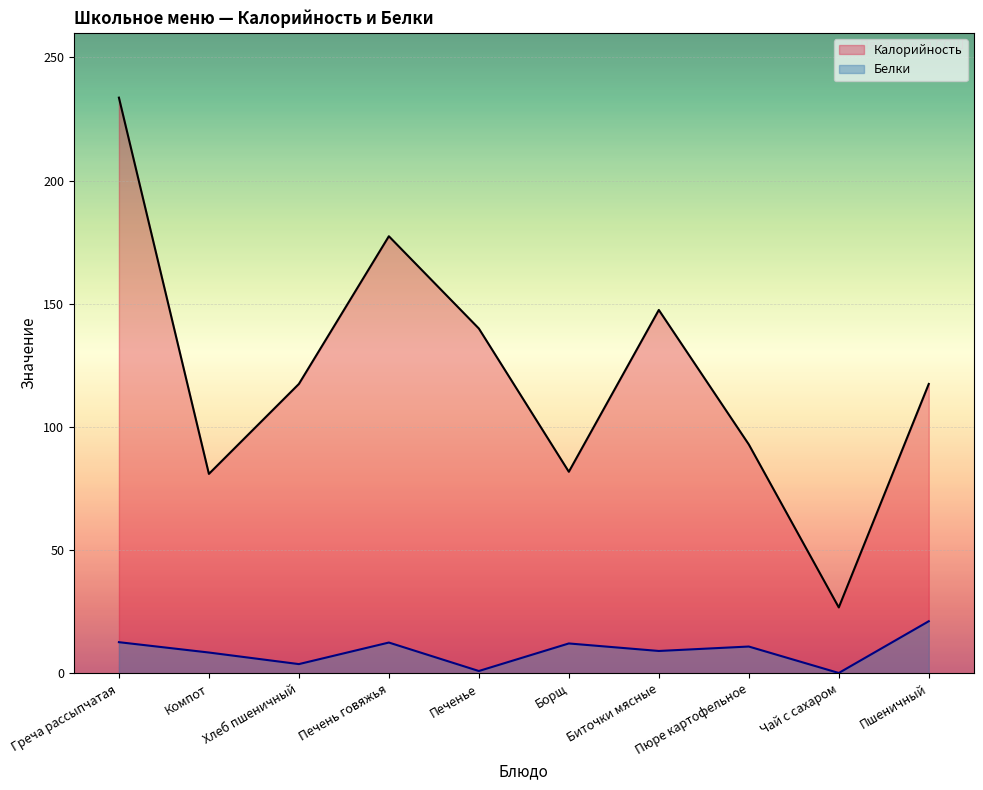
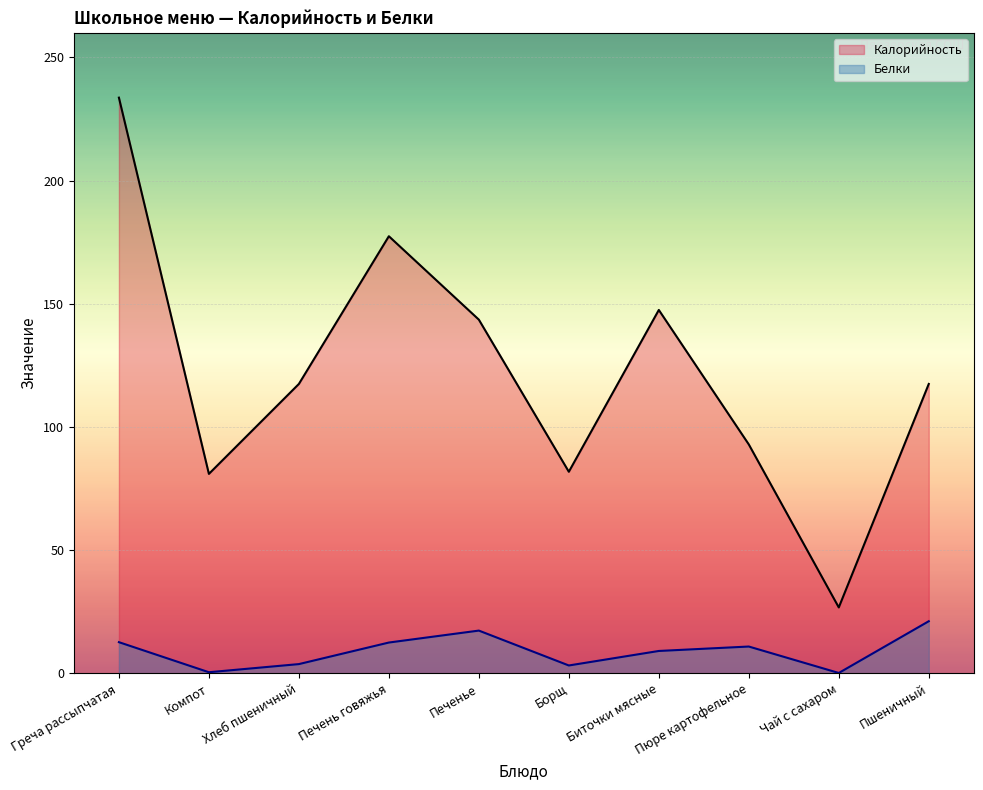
  {
    "Калорийность": {
      "Греча рассыпчатая": 234,
      "Компот": 81,
      "Хлеб пшеничный": 118,
      "Печень говяжья": 177,
-     "Печенье": 140,
+     "Печенье": 144,
      "Борщ": 82,
      "Биточки мясные": 148,
      "Пюре картофельное": 93,
      "Чай с сахаром": 27,
      "Пшеничный": 118
    },
    "Белки": {
      "Греча рассыпчатая": 13,
-     "Компот": 9,
+     "Компот": 1,
      "Хлеб пшеничный": 4,
      "Печень говяжья": 13,
-     "Печенье": 1,
-     "Борщ": 12,
+     "Печенье": 17,
+     "Борщ": 3,
      "Биточки мясные": 9,
      "Пюре картофельное": 11,
      "Чай с сахаром": 0,
      "Пшеничный": 21
    }
  }
